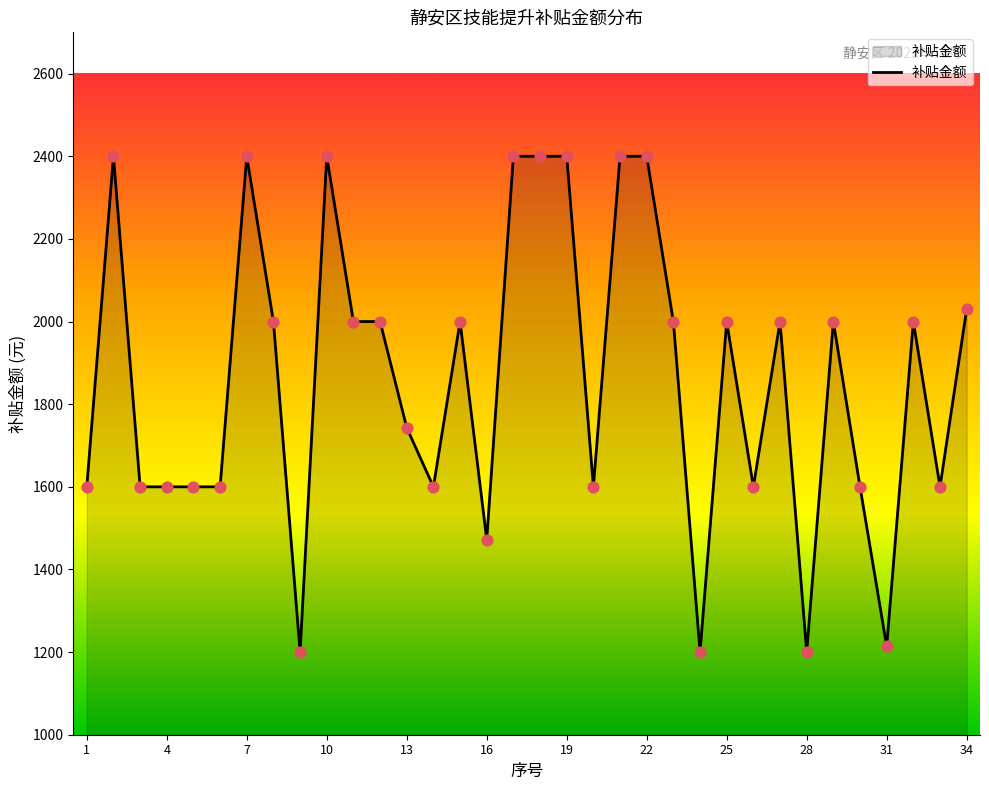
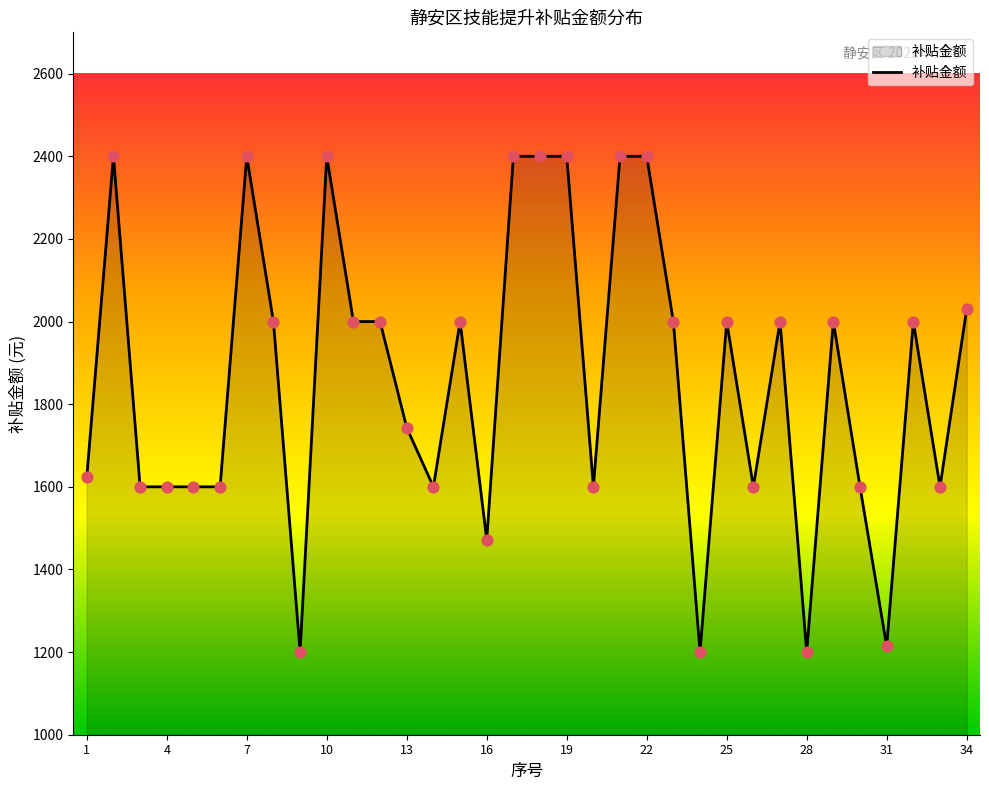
  {
-   "1": 1600,
+   "1": 1620,
    "4": 1600,
    "7": 2400,
    "10": 2400,
    "13": 1740,
    "16": 1470,
    "19": 2400,
    "22": 2400,
    "25": 2000,
    "28": 1200,
    "31": 1210,
    "34": 2030
  }
